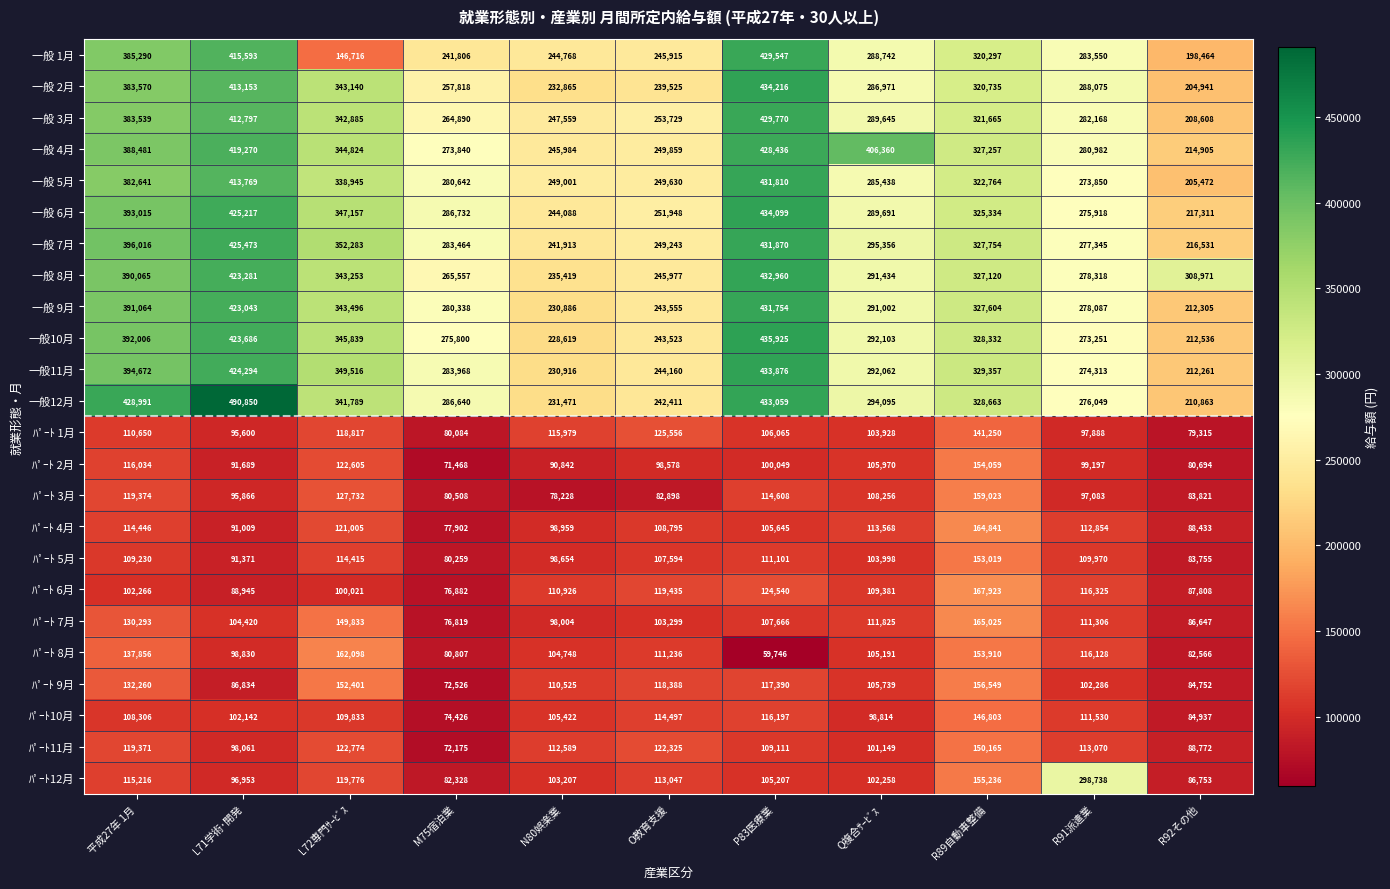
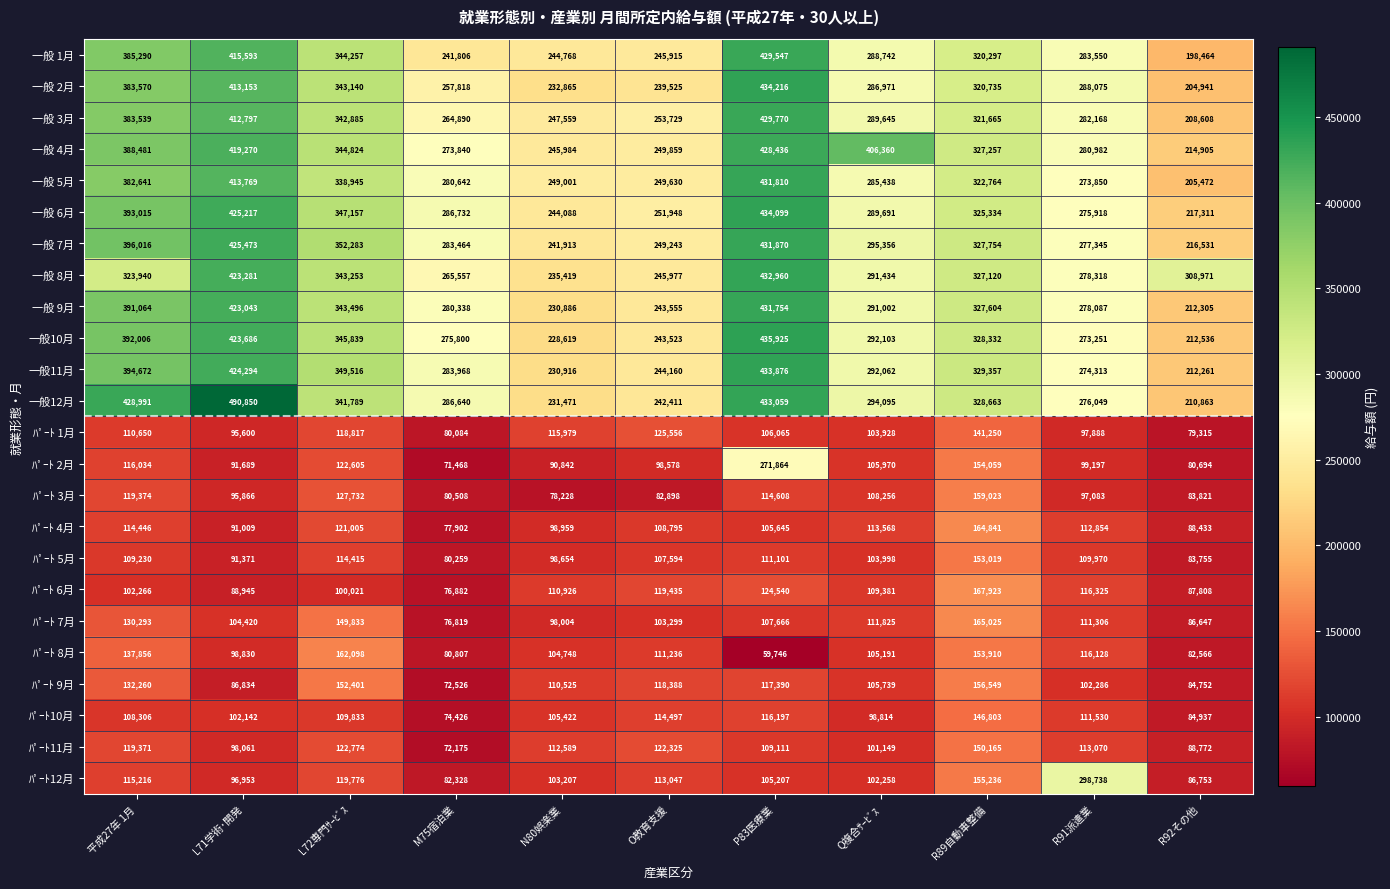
  {
    "一般 1月": {
      "平成27年 1月": "385,290",
      "L71学術･開発": "415,593",
-     "L72専門ｻｰﾋﾞｽ": "146,716",
+     "L72専門ｻｰﾋﾞｽ": "344,257",
      "M75宿泊業": "241,806",
      "N80娯楽業": "244,768",
      "O教育支援": "245,915",
      "P83医療業": "429,547",
      "Q複合ｻｰﾋﾞｽ": "288,742",
      "R89自動車整備": "320,297",
      "R91派遣業": "283,550",
      "R92その他": "198,464"
    },
    "一般 8月": {
-     "平成27年 1月": "390,065",
+     "平成27年 1月": "323,940",
      "L71学術･開発": "423,281",
      "L72専門ｻｰﾋﾞｽ": "343,253",
      "M75宿泊業": "265,557",
      "N80娯楽業": "235,419",
      "O教育支援": "245,977",
      "P83医療業": "432,960",
      "Q複合ｻｰﾋﾞｽ": "291,434",
      "R89自動車整備": "327,120",
      "R91派遣業": "278,318",
      "R92その他": "308,971"
    },
    "ﾊﾟｰﾄ 2月": {
      "平成27年 1月": "116,034",
      "L71学術･開発": "91,689",
      "L72専門ｻｰﾋﾞｽ": "122,605",
      "M75宿泊業": "71,468",
      "N80娯楽業": "90,842",
      "O教育支援": "98,578",
-     "P83医療業": "100,049",
+     "P83医療業": "271,864",
      "Q複合ｻｰﾋﾞｽ": "105,970",
      "R89自動車整備": "154,059",
      "R91派遣業": "99,197",
      "R92その他": "80,694"
    }
  }
